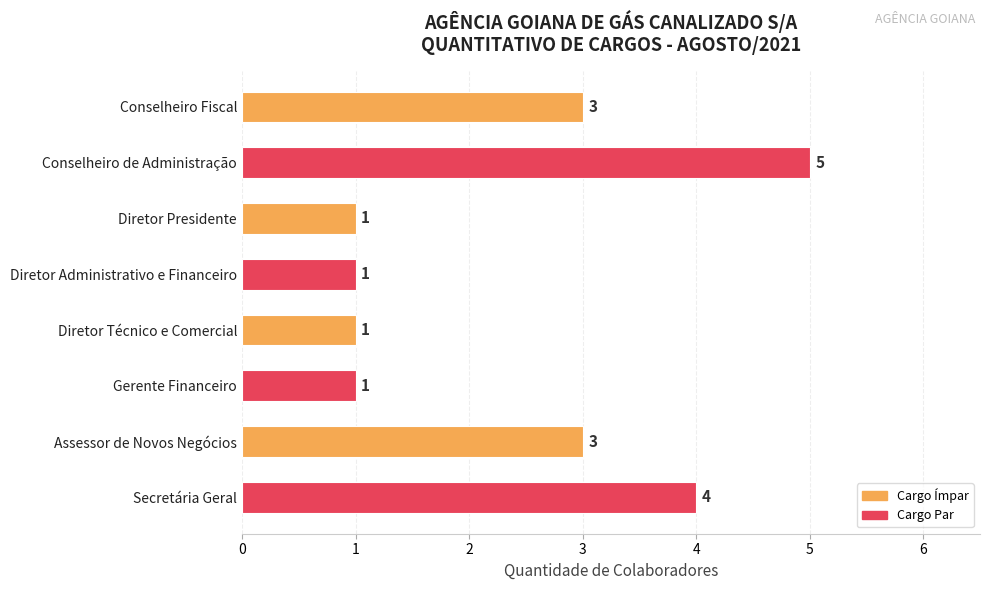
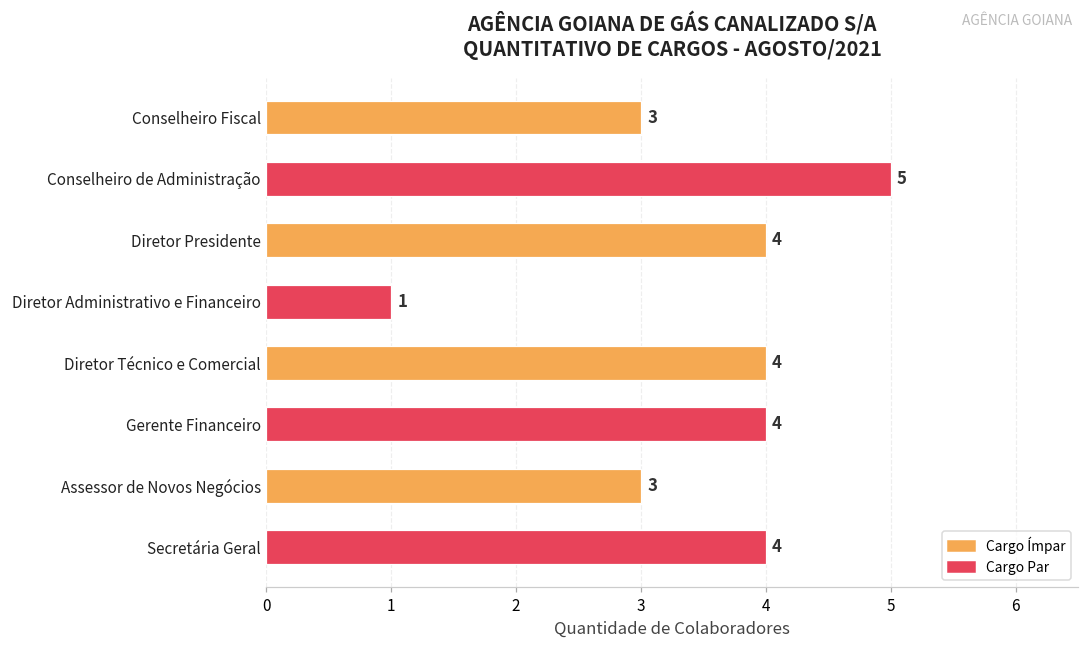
  {
    "Conselheiro Fiscal": 3,
    "Conselheiro de Administração": 5,
-   "Diretor Presidente": 1,
+   "Diretor Presidente": 4,
    "Diretor Administrativo e Financeiro": 1,
-   "Diretor Técnico e Comercial": 1,
-   "Gerente Financeiro": 1,
+   "Diretor Técnico e Comercial": 4,
+   "Gerente Financeiro": 4,
    "Assessor de Novos Negócios": 3,
    "Secretária Geral": 4
  }
